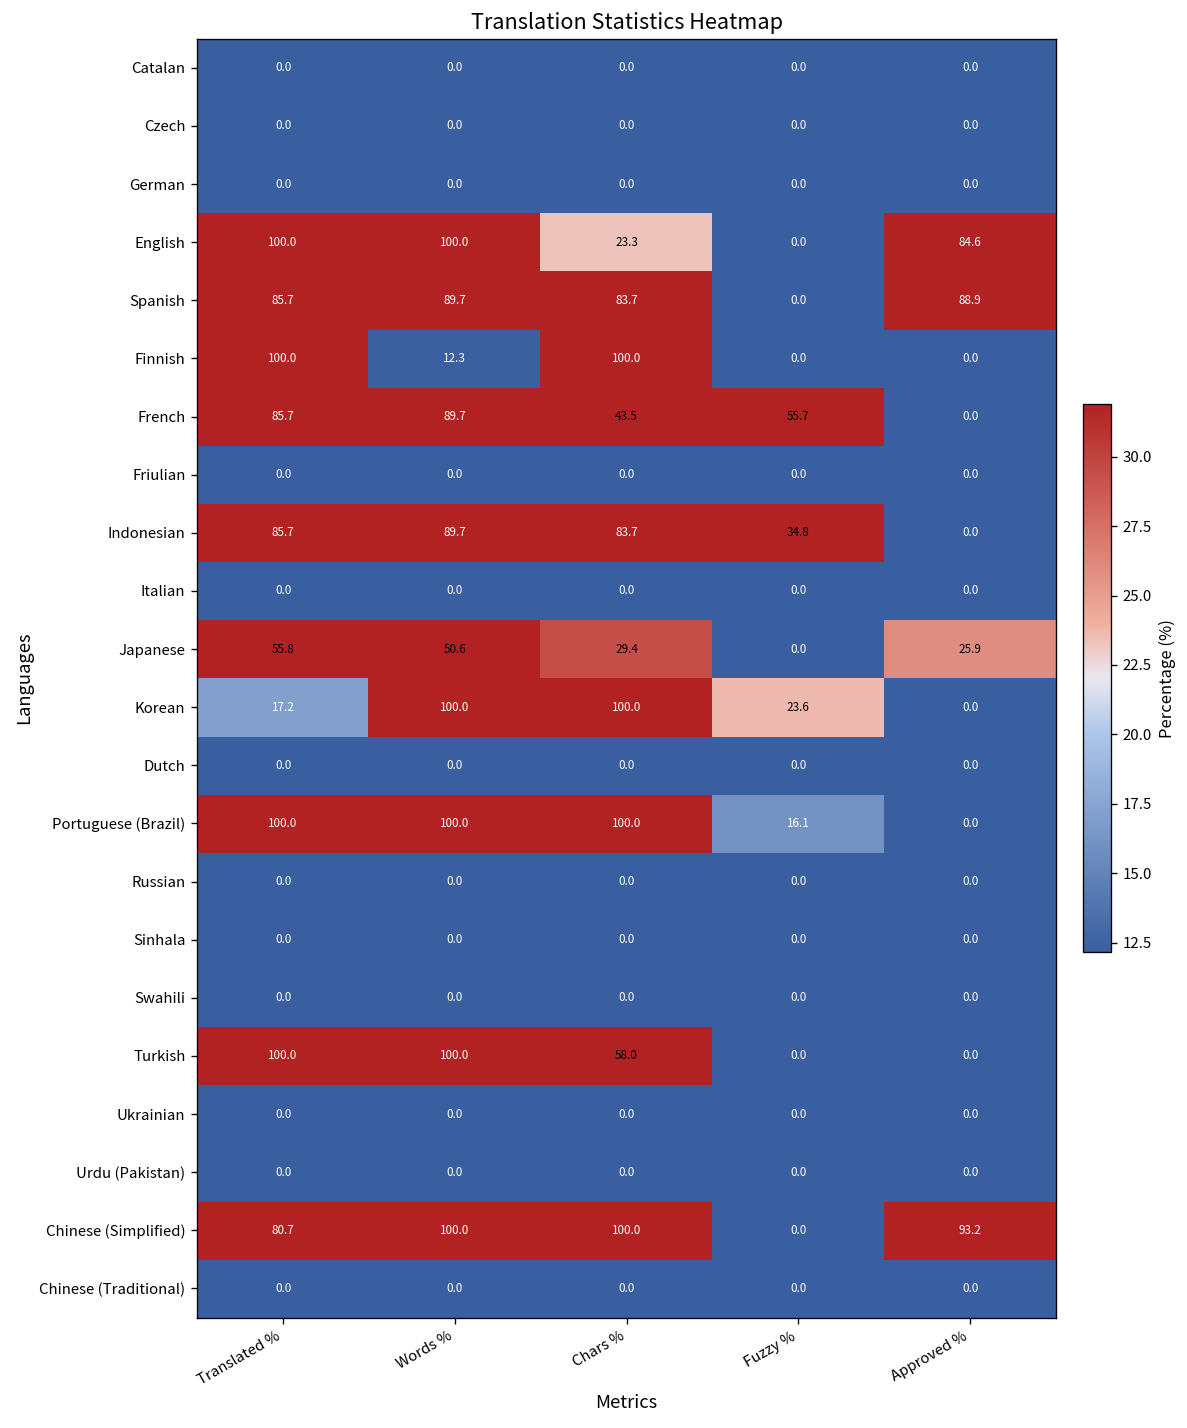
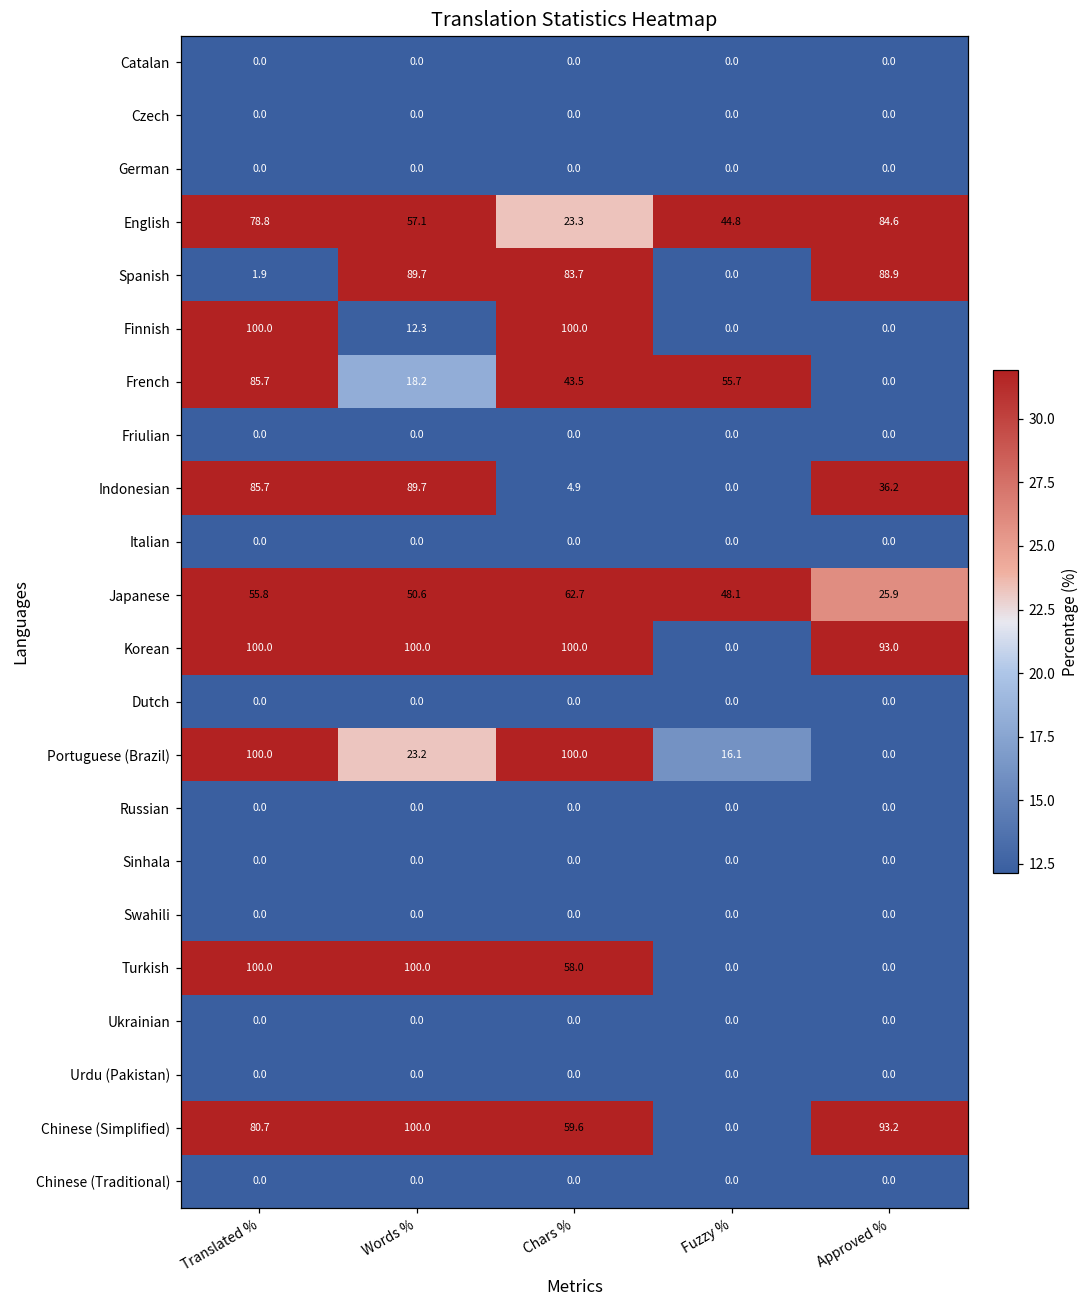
  {
    "Catalan": {
      "Translated %": 0.0,
      "Words %": 0.0,
      "Chars %": 0.0,
      "Fuzzy %": 0.0,
      "Approved %": 0.0
    },
    "Czech": {
      "Translated %": 0.0,
      "Words %": 0.0,
      "Chars %": 0.0,
      "Fuzzy %": 0.0,
      "Approved %": 0.0
    },
    "German": {
      "Translated %": 0.0,
      "Words %": 0.0,
      "Chars %": 0.0,
      "Fuzzy %": 0.0,
      "Approved %": 0.0
    },
    "English": {
-     "Translated %": 100.0,
-     "Words %": 100.0,
+     "Translated %": 78.8,
+     "Words %": 57.1,
      "Chars %": 23.3,
-     "Fuzzy %": 0.0,
+     "Fuzzy %": 44.8,
      "Approved %": 84.6
    },
    "Spanish": {
-     "Translated %": 85.7,
+     "Translated %": 1.9,
      "Words %": 89.7,
      "Chars %": 83.7,
      "Fuzzy %": 0.0,
      "Approved %": 88.9
    },
    "Finnish": {
      "Translated %": 100.0,
      "Words %": 12.3,
      "Chars %": 100.0,
      "Fuzzy %": 0.0,
      "Approved %": 0.0
    },
    "French": {
      "Translated %": 85.7,
-     "Words %": 89.7,
+     "Words %": 18.2,
      "Chars %": 43.5,
      "Fuzzy %": 55.7,
      "Approved %": 0.0
    },
    "Friulian": {
      "Translated %": 0.0,
      "Words %": 0.0,
      "Chars %": 0.0,
      "Fuzzy %": 0.0,
      "Approved %": 0.0
    },
    "Indonesian": {
      "Translated %": 85.7,
      "Words %": 89.7,
-     "Chars %": 83.7,
-     "Fuzzy %": 34.8,
-     "Approved %": 0.0
+     "Chars %": 4.9,
+     "Fuzzy %": 0.0,
+     "Approved %": 36.2
    },
    "Italian": {
      "Translated %": 0.0,
      "Words %": 0.0,
      "Chars %": 0.0,
      "Fuzzy %": 0.0,
      "Approved %": 0.0
    },
    "Japanese": {
      "Translated %": 55.8,
      "Words %": 50.6,
-     "Chars %": 29.4,
-     "Fuzzy %": 0.0,
+     "Chars %": 62.7,
+     "Fuzzy %": 48.1,
      "Approved %": 25.9
    },
    "Korean": {
-     "Translated %": 17.2,
+     "Translated %": 100.0,
      "Words %": 100.0,
      "Chars %": 100.0,
-     "Fuzzy %": 23.6,
-     "Approved %": 0.0
+     "Fuzzy %": 0.0,
+     "Approved %": 93.0
    },
    "Dutch": {
      "Translated %": 0.0,
      "Words %": 0.0,
      "Chars %": 0.0,
      "Fuzzy %": 0.0,
      "Approved %": 0.0
    },
    "Portuguese (Brazil)": {
      "Translated %": 100.0,
-     "Words %": 100.0,
+     "Words %": 23.2,
      "Chars %": 100.0,
      "Fuzzy %": 16.1,
      "Approved %": 0.0
    },
    "Russian": {
      "Translated %": 0.0,
      "Words %": 0.0,
      "Chars %": 0.0,
      "Fuzzy %": 0.0,
      "Approved %": 0.0
    },
    "Sinhala": {
      "Translated %": 0.0,
      "Words %": 0.0,
      "Chars %": 0.0,
      "Fuzzy %": 0.0,
      "Approved %": 0.0
    },
    "Swahili": {
      "Translated %": 0.0,
      "Words %": 0.0,
      "Chars %": 0.0,
      "Fuzzy %": 0.0,
      "Approved %": 0.0
    },
    "Turkish": {
      "Translated %": 100.0,
      "Words %": 100.0,
      "Chars %": 58.0,
      "Fuzzy %": 0.0,
      "Approved %": 0.0
    },
    "Ukrainian": {
      "Translated %": 0.0,
      "Words %": 0.0,
      "Chars %": 0.0,
      "Fuzzy %": 0.0,
      "Approved %": 0.0
    },
    "Urdu (Pakistan)": {
      "Translated %": 0.0,
      "Words %": 0.0,
      "Chars %": 0.0,
      "Fuzzy %": 0.0,
      "Approved %": 0.0
    },
    "Chinese (Simplified)": {
      "Translated %": 80.7,
      "Words %": 100.0,
-     "Chars %": 100.0,
+     "Chars %": 59.6,
      "Fuzzy %": 0.0,
      "Approved %": 93.2
    },
    "Chinese (Traditional)": {
      "Translated %": 0.0,
      "Words %": 0.0,
      "Chars %": 0.0,
      "Fuzzy %": 0.0,
      "Approved %": 0.0
    }
  }
